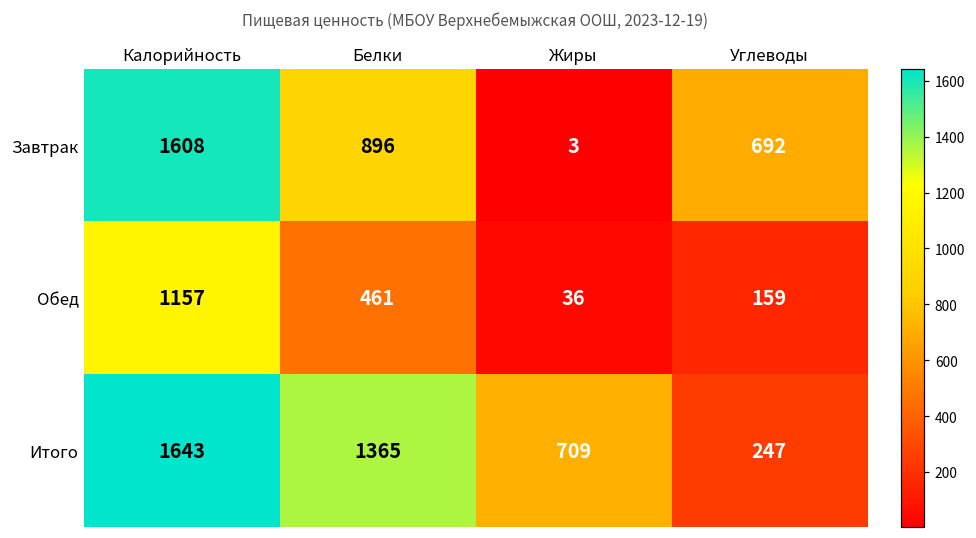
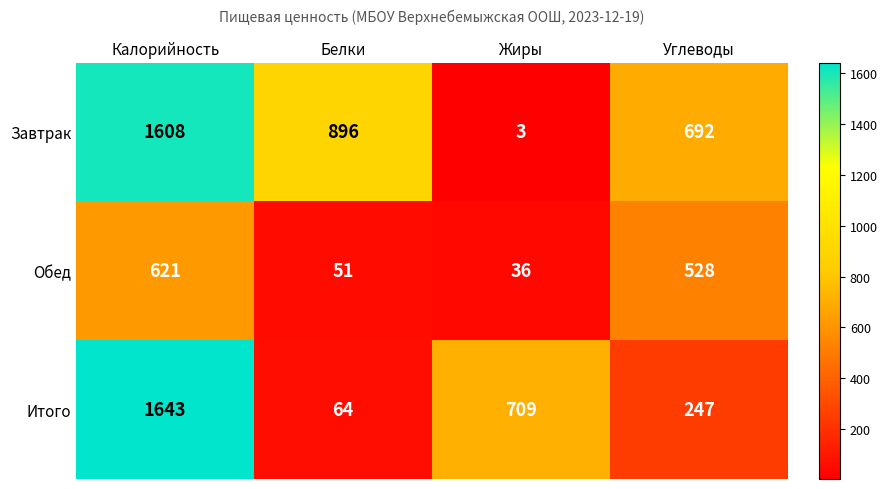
  {
    "Завтрак": {
      "Калорийность": 1608,
      "Белки": 896,
      "Жиры": 3,
      "Углеводы": 692
    },
    "Обед": {
-     "Калорийность": 1157,
-     "Белки": 461,
+     "Калорийность": 621,
+     "Белки": 51,
      "Жиры": 36,
-     "Углеводы": 159
+     "Углеводы": 528
    },
    "Итого": {
      "Калорийность": 1643,
-     "Белки": 1365,
+     "Белки": 64,
      "Жиры": 709,
      "Углеводы": 247
    }
  }
